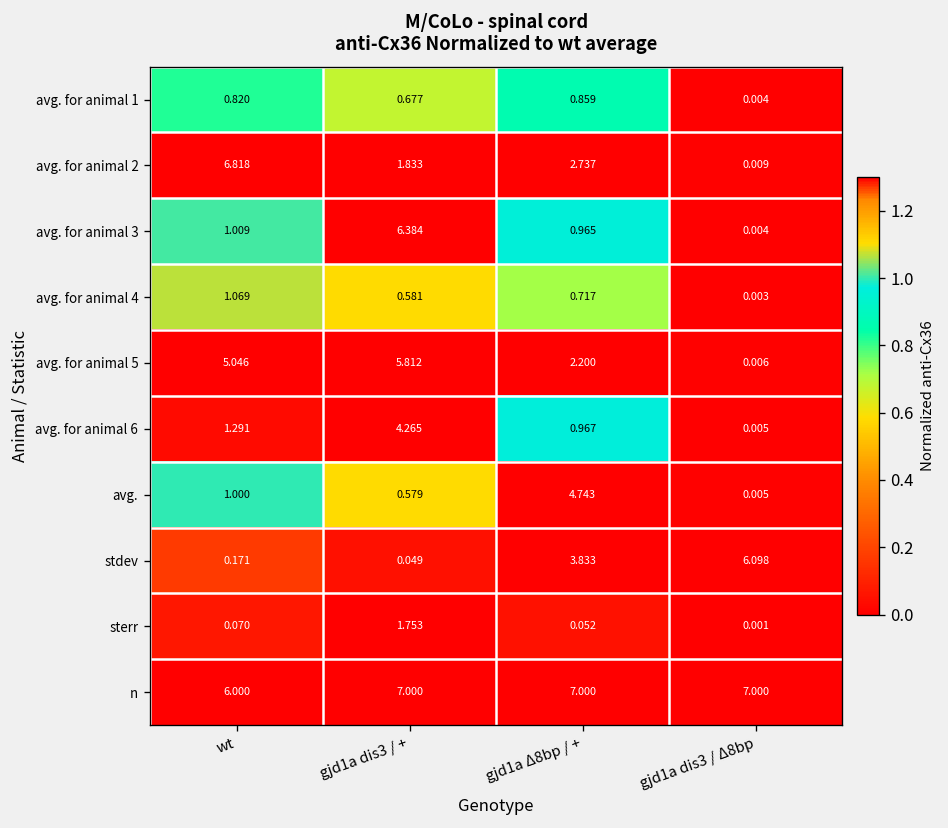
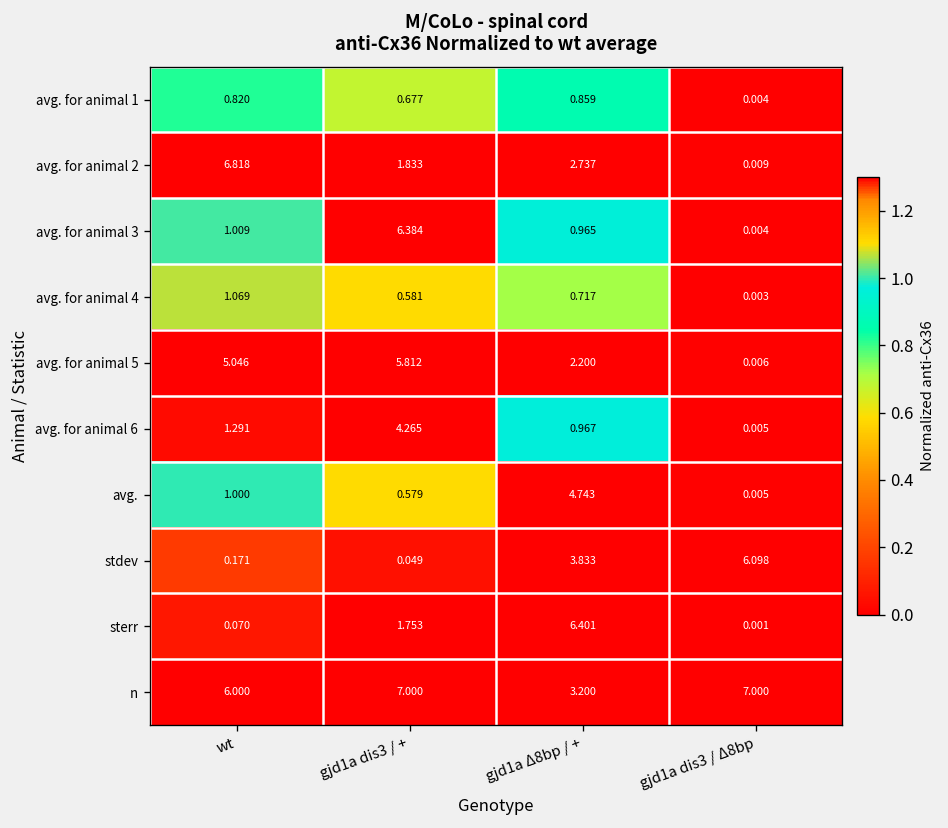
  {
    "avg. for animal 1": {
      "wt": 0.820,
      "gjd1a dis3 / +": 0.677,
      "gjd1a Δ8bp / +": 0.859,
      "gjd1a dis3 / Δ8bp": 0.004
    },
    "avg. for animal 2": {
      "wt": 6.818,
      "gjd1a dis3 / +": 1.833,
      "gjd1a Δ8bp / +": 2.737,
      "gjd1a dis3 / Δ8bp": 0.009
    },
    "avg. for animal 3": {
      "wt": 1.009,
      "gjd1a dis3 / +": 6.384,
      "gjd1a Δ8bp / +": 0.965,
      "gjd1a dis3 / Δ8bp": 0.004
    },
    "avg. for animal 4": {
      "wt": 1.069,
      "gjd1a dis3 / +": 0.581,
      "gjd1a Δ8bp / +": 0.717,
      "gjd1a dis3 / Δ8bp": 0.003
    },
    "avg. for animal 5": {
      "wt": 5.046,
      "gjd1a dis3 / +": 5.812,
      "gjd1a Δ8bp / +": 2.200,
      "gjd1a dis3 / Δ8bp": 0.006
    },
    "avg. for animal 6": {
      "wt": 1.291,
      "gjd1a dis3 / +": 4.265,
      "gjd1a Δ8bp / +": 0.967,
      "gjd1a dis3 / Δ8bp": 0.005
    },
    "avg.": {
      "wt": 1.000,
      "gjd1a dis3 / +": 0.579,
      "gjd1a Δ8bp / +": 4.743,
      "gjd1a dis3 / Δ8bp": 0.005
    },
    "stdev": {
      "wt": 0.171,
      "gjd1a dis3 / +": 0.049,
      "gjd1a Δ8bp / +": 3.833,
      "gjd1a dis3 / Δ8bp": 6.098
    },
    "sterr": {
      "wt": 0.070,
      "gjd1a dis3 / +": 1.753,
-     "gjd1a Δ8bp / +": 0.052,
+     "gjd1a Δ8bp / +": 6.401,
      "gjd1a dis3 / Δ8bp": 0.001
    },
    "n": {
      "wt": 6.000,
      "gjd1a dis3 / +": 7.000,
-     "gjd1a Δ8bp / +": 7.000,
+     "gjd1a Δ8bp / +": 3.200,
      "gjd1a dis3 / Δ8bp": 7.000
    }
  }
